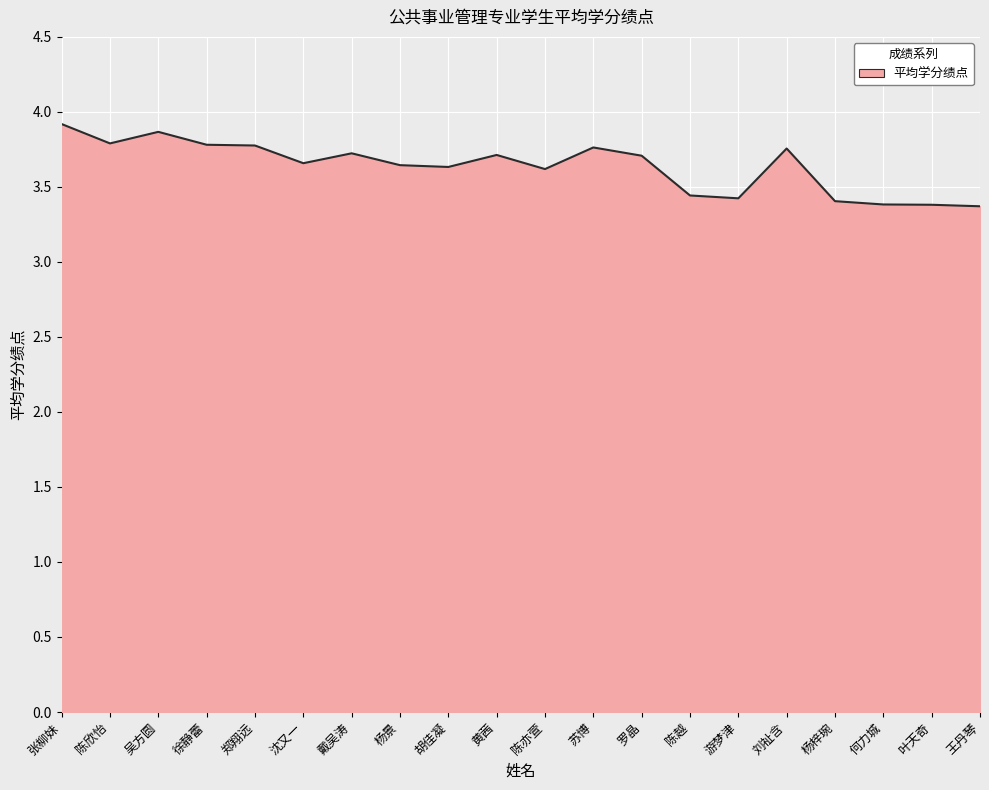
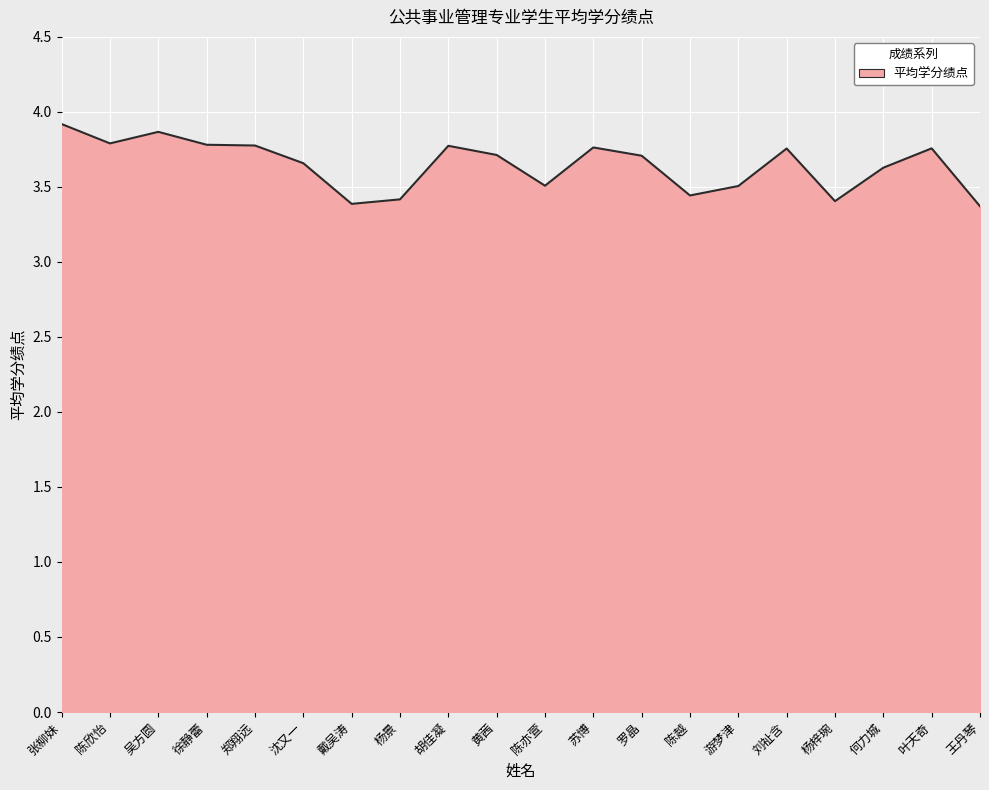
  {
    "张柳妹": 3.92,
    "陈欣怡": 3.79,
    "吴方圆": 3.87,
    "徐静蕾": 3.78,
    "郑翔远": 3.78,
    "沈又一": 3.66,
-   "戴吴涛": 3.72,
-   "杨景": 3.65,
-   "胡佳凝": 3.63,
+   "戴吴涛": 3.39,
+   "杨景": 3.42,
+   "胡佳凝": 3.77,
    "黄茜": 3.71,
-   "陈亦萱": 3.62,
+   "陈亦萱": 3.51,
    "苏博": 3.76,
    "罗晶": 3.71,
    "陈越": 3.44,
-   "游梦津": 3.42,
+   "游梦津": 3.51,
    "刘祉含": 3.76,
    "杨梓琬": 3.41,
-   "何力城": 3.38,
-   "叶天奇": 3.38,
+   "何力城": 3.63,
+   "叶天奇": 3.76,
    "王丹琴": 3.37
  }
